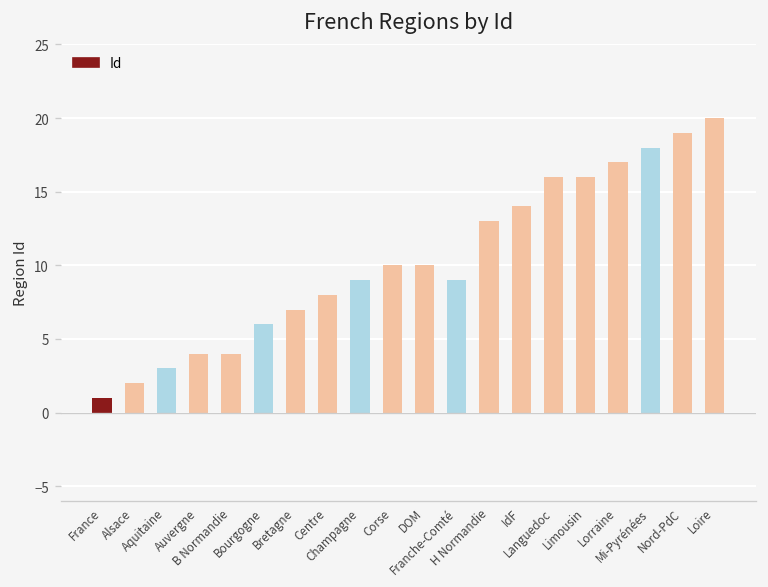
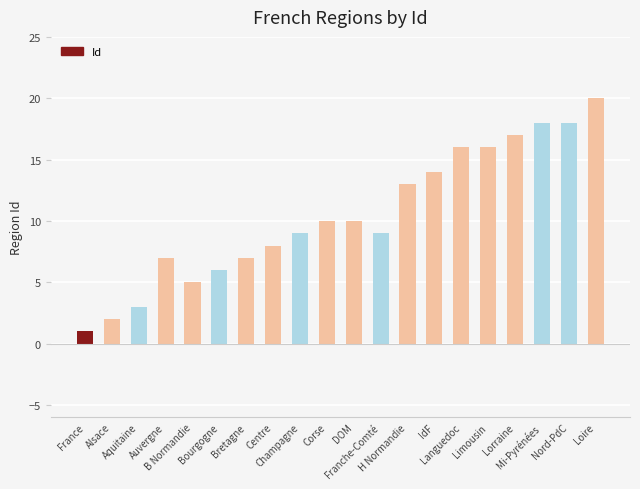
  {
    "France": 1,
    "Alsace": 2,
    "Aquitaine": 3,
-   "Auvergne": 4,
-   "B Normandie": 4,
+   "Auvergne": 7,
+   "B Normandie": 5,
    "Bourgogne": 6,
    "Bretagne": 7,
    "Centre": 8,
    "Champagne": 9,
    "Corse": 10,
    "DOM": 10,
    "Franche-Comté": 9,
    "H Normandie": 13,
    "IdF": 14,
    "Languedoc": 16,
    "Limousin": 16,
    "Lorraine": 17,
    "Mi-Pyrénées": 18,
-   "Nord-PdC": 19,
+   "Nord-PdC": 18,
    "Loire": 20
  }
